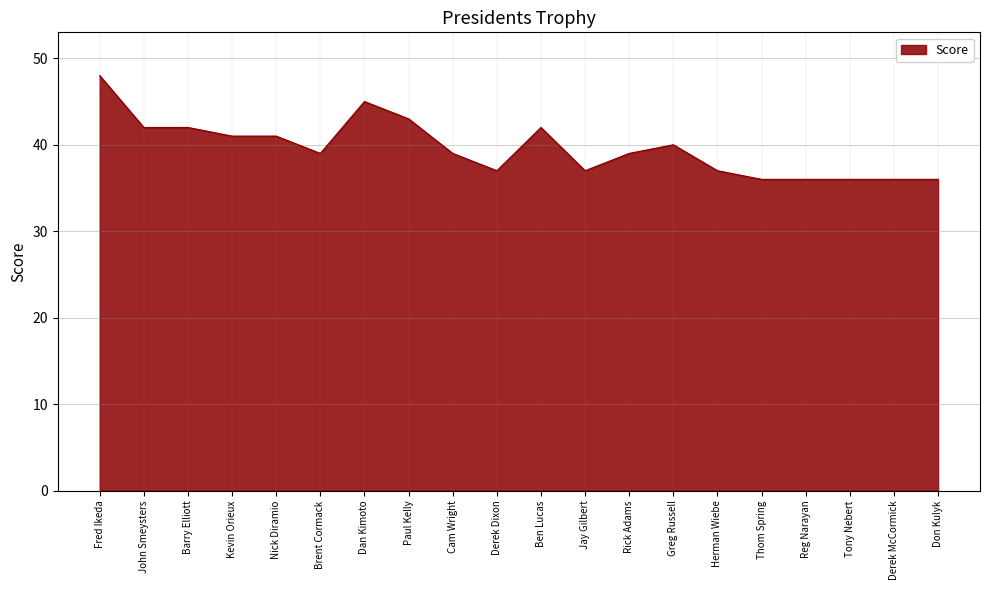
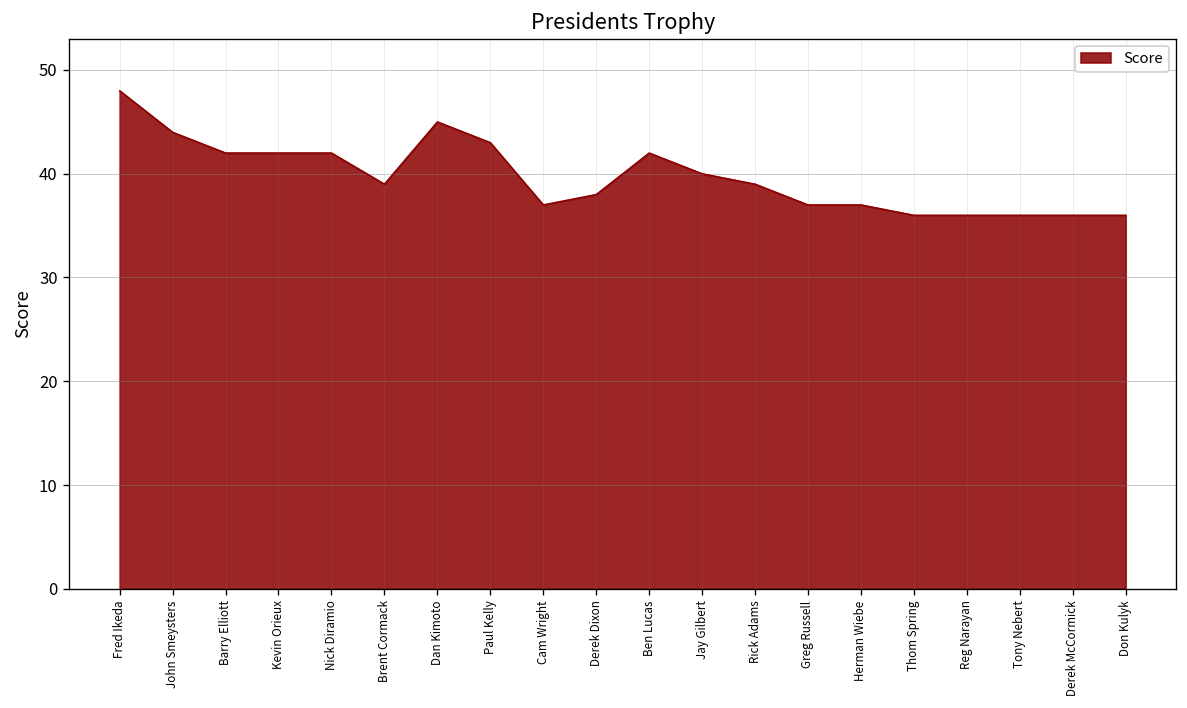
  {
    "Fred Ikeda": 48,
-   "John Smeysters": 42,
+   "John Smeysters": 44,
    "Barry Elliott": 42,
-   "Kevin Orieux": 41,
-   "Nick Diramio": 41,
+   "Kevin Orieux": 42,
+   "Nick Diramio": 42,
    "Brent Cormack": 39,
    "Dan Kimoto": 45,
    "Paul Kelly": 43,
-   "Cam Wright": 39,
-   "Derek Dixon": 37,
+   "Cam Wright": 37,
+   "Derek Dixon": 38,
    "Ben Lucas": 42,
-   "Jay Gilbert": 37,
+   "Jay Gilbert": 40,
    "Rick Adams": 39,
-   "Greg Russell": 40,
+   "Greg Russell": 37,
    "Herman Wiebe": 37,
    "Thom Spring": 36,
    "Reg Narayan": 36,
    "Tony Nebert": 36,
    "Derek McCormick": 36,
    "Don Kulyk": 36
  }
